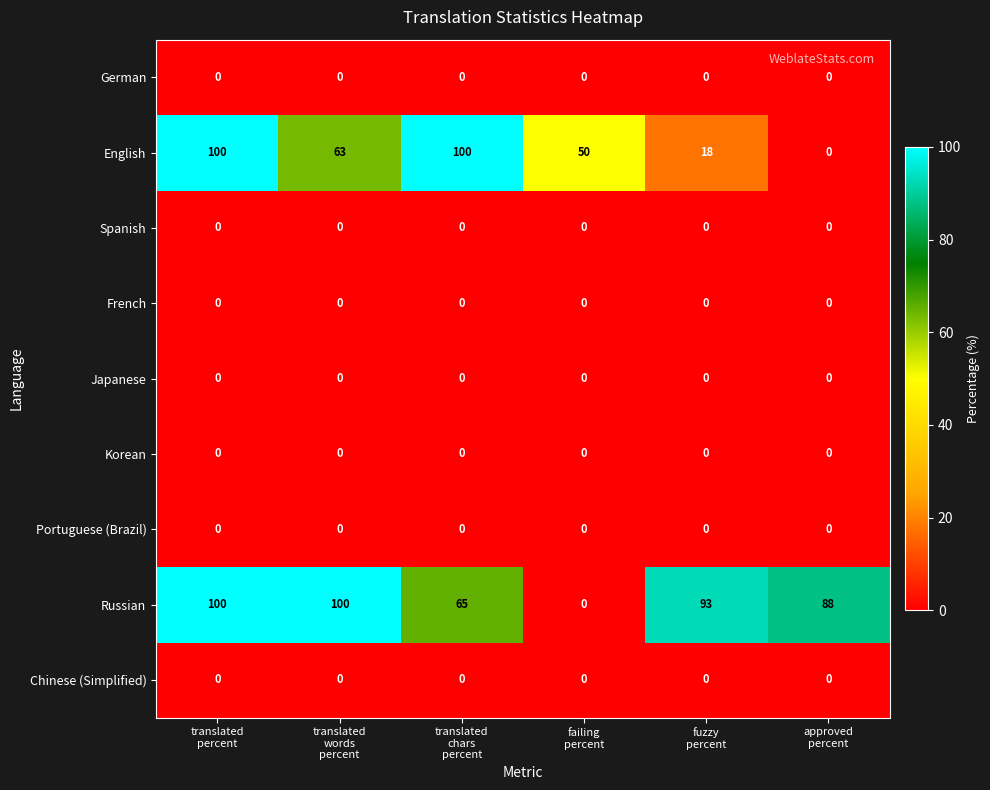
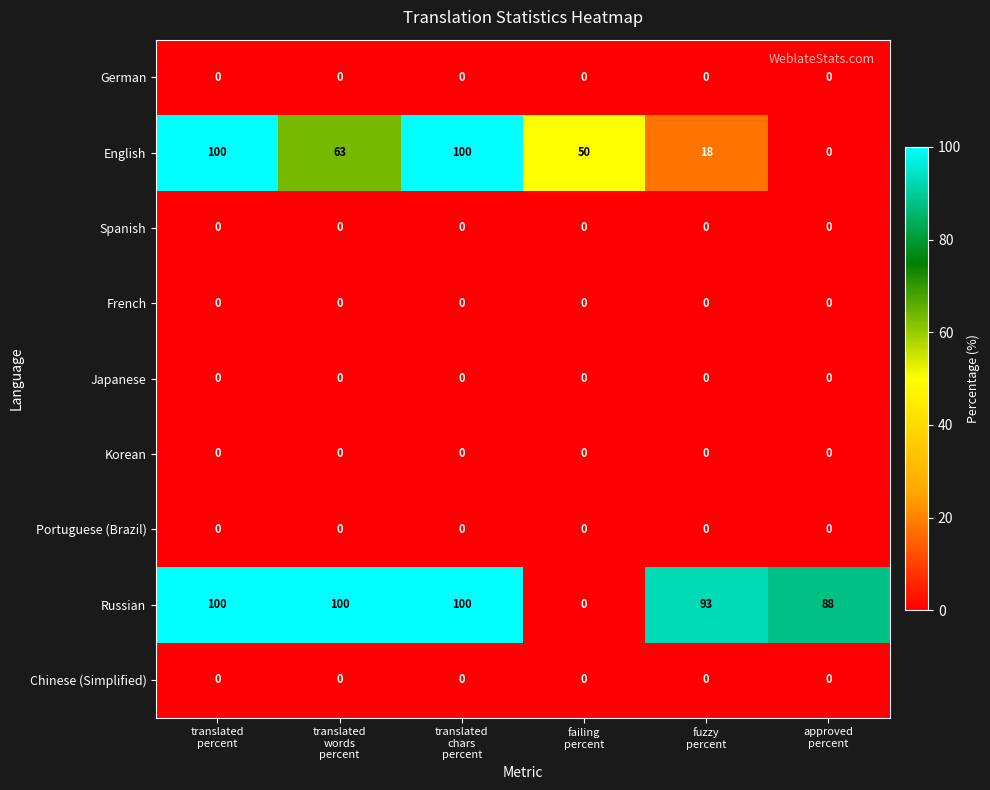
  {
    "German": {
      "translated percent": 0,
      "translated words percent": 0,
      "translated chars percent": 0,
      "failing percent": 0,
      "fuzzy percent": 0
    },
    "English": {
      "translated percent": 100,
      "translated words percent": 63,
      "translated chars percent": 100,
      "failing percent": 50,
      "fuzzy percent": 18,
      "approved percent": 0
    },
    "Spanish": {
      "translated percent": 0,
      "translated words percent": 0,
      "translated chars percent": 0,
      "failing percent": 0,
      "fuzzy percent": 0,
      "approved percent": 0
    },
    "French": {
      "translated percent": 0,
      "translated words percent": 0,
      "translated chars percent": 0,
      "failing percent": 0,
      "fuzzy percent": 0,
      "approved percent": 0
    },
    "Japanese": {
      "translated percent": 0,
      "translated words percent": 0,
      "translated chars percent": 0,
      "failing percent": 0,
      "fuzzy percent": 0,
      "approved percent": 0
    },
    "Korean": {
      "translated percent": 0,
      "translated words percent": 0,
      "translated chars percent": 0,
      "failing percent": 0,
      "fuzzy percent": 0,
      "approved percent": 0
    },
    "Portuguese (Brazil)": {
      "translated percent": 0,
      "translated words percent": 0,
      "translated chars percent": 0,
      "failing percent": 0,
      "fuzzy percent": 0,
      "approved percent": 0
    },
    "Russian": {
      "translated percent": 100,
      "translated words percent": 100,
-     "translated chars percent": 65,
+     "translated chars percent": 100,
      "failing percent": 0,
      "fuzzy percent": 93,
      "approved percent": 88
    },
    "Chinese (Simplified)": {
      "translated percent": 0,
      "translated words percent": 0,
      "translated chars percent": 0,
      "failing percent": 0,
      "fuzzy percent": 0,
      "approved percent": 0
    }
  }
